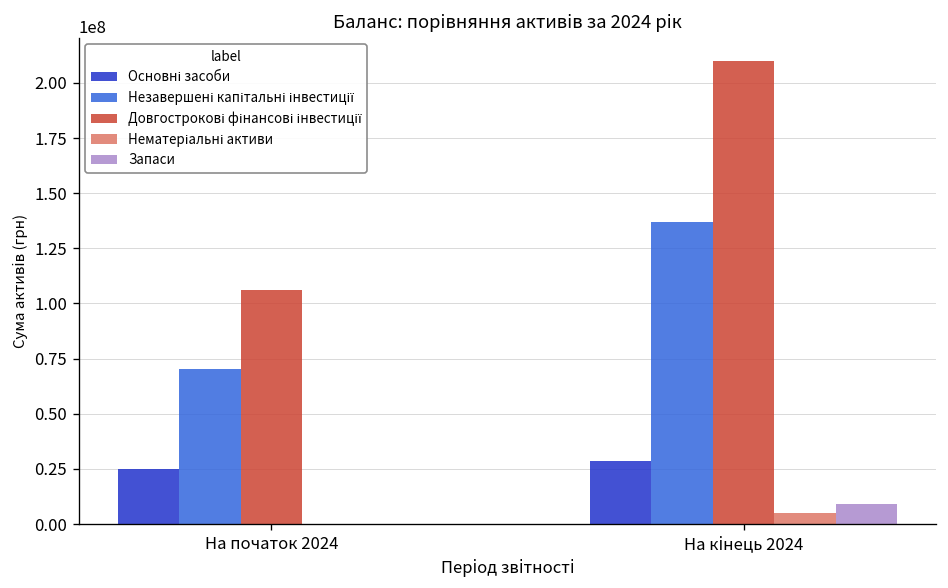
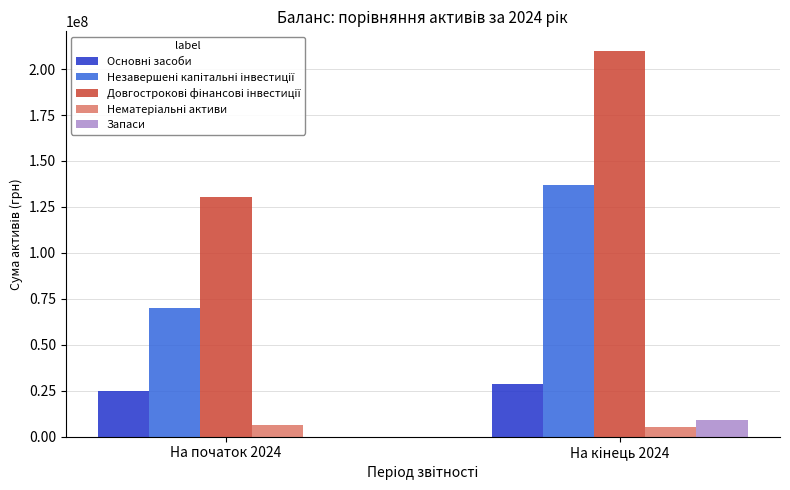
  {
    "Довгострокові фінансові інвестиції": {
-     "На початок 2024": 106000000,
+     "На початок 2024": 130000000,
      "На кінець 2024": 210000000
    },
    "Нематеріальні активи": {
-     "На початок 2024": 0,
+     "На початок 2024": 6000000,
      "На кінець 2024": 5000000
    },
    "Запаси": {
      "На кінець 2024": 9000000
    }
  }
